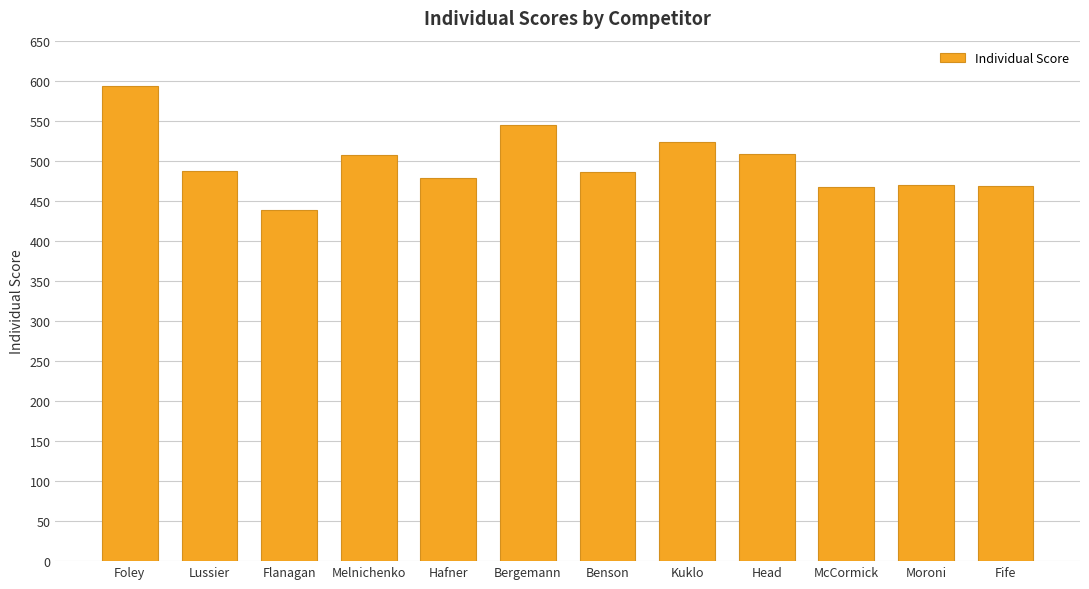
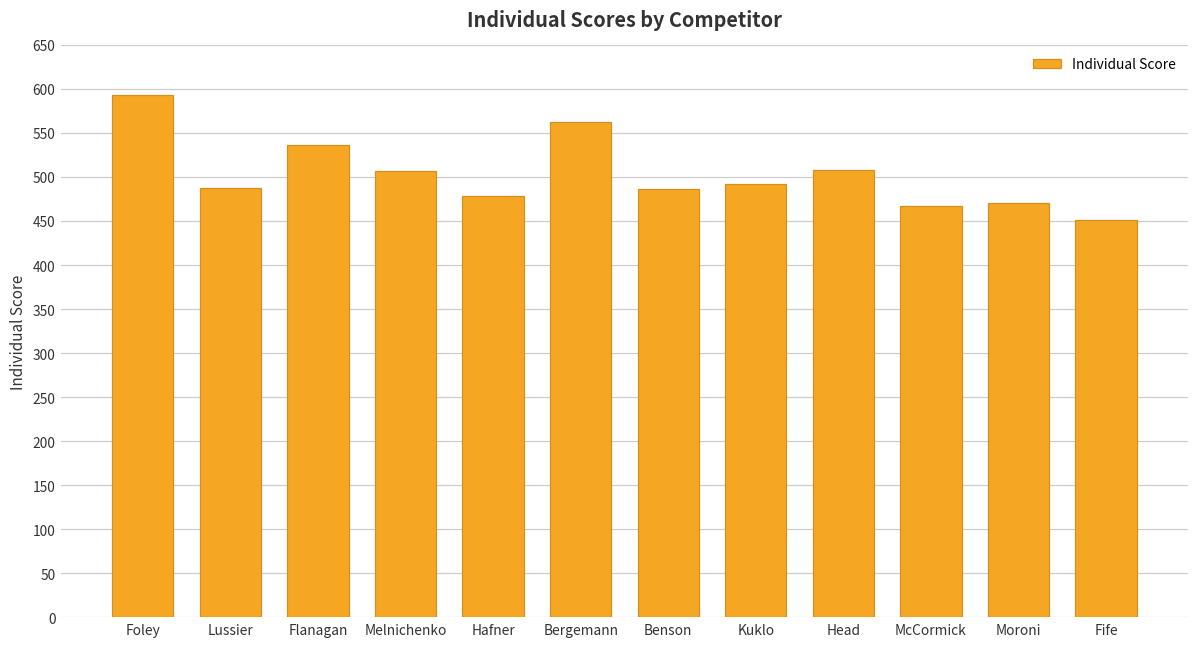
  {
    "Foley": 590,
    "Lussier": 490,
-   "Flanagan": 440,
+   "Flanagan": 540,
    "Melnichenko": 510,
    "Hafner": 480,
-   "Bergemann": 550,
+   "Bergemann": 560,
    "Benson": 490,
-   "Kuklo": 520,
+   "Kuklo": 490,
    "Head": 510,
    "McCormick": 470,
    "Moroni": 470,
-   "Fife": 470
+   "Fife": 450
  }
